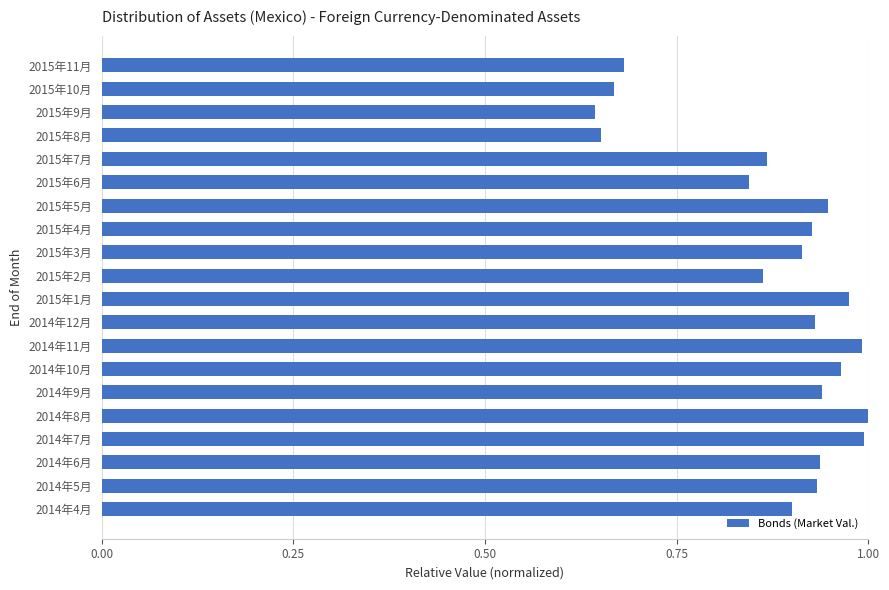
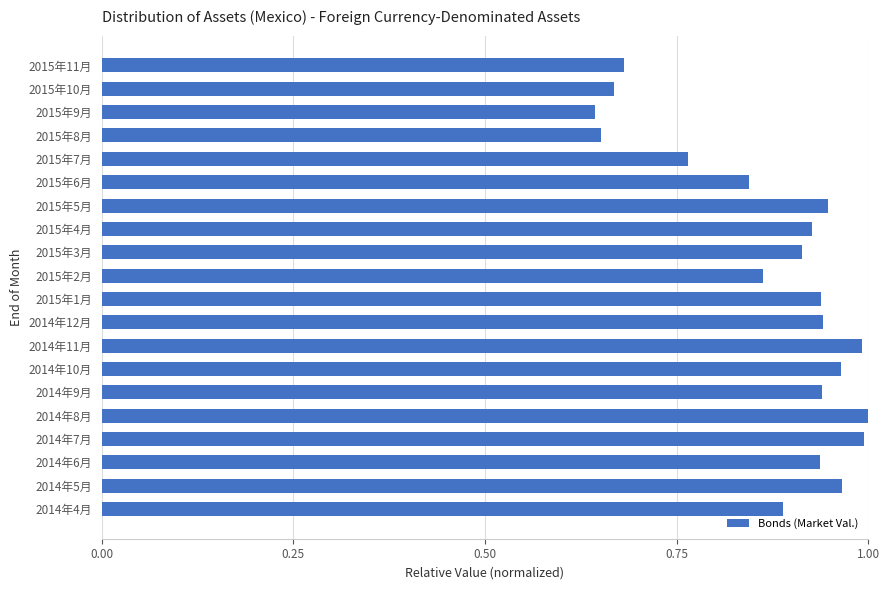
  {
    "2015年11月": 0.68,
    "2015年10月": 0.67,
    "2015年9月": 0.64,
    "2015年8月": 0.65,
-   "2015年7月": 0.87,
+   "2015年7月": 0.76,
    "2015年6月": 0.84,
    "2015年5月": 0.95,
    "2015年4月": 0.93,
    "2015年3月": 0.91,
    "2015年2月": 0.86,
-   "2015年1月": 0.97,
-   "2014年12月": 0.93,
+   "2015年1月": 0.94,
+   "2014年12月": 0.94,
    "2014年11月": 0.99,
    "2014年10月": 0.96,
    "2014年9月": 0.94,
    "2014年8月": 1.00,
    "2014年7月": 0.99,
    "2014年6月": 0.94,
-   "2014年5月": 0.93,
-   "2014年4月": 0.90
+   "2014年5月": 0.97,
+   "2014年4月": 0.89
  }
